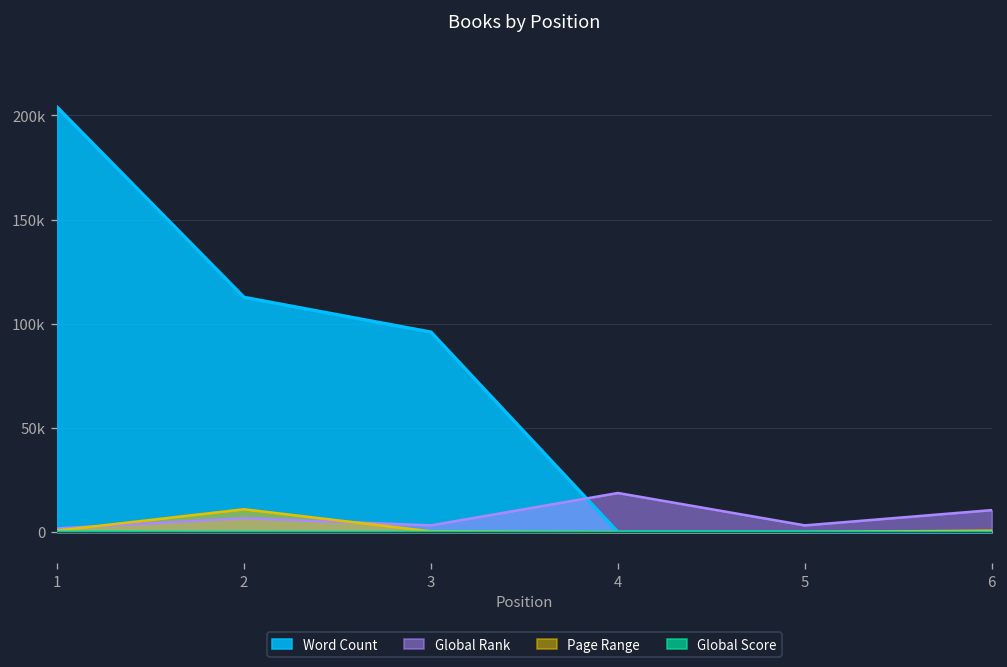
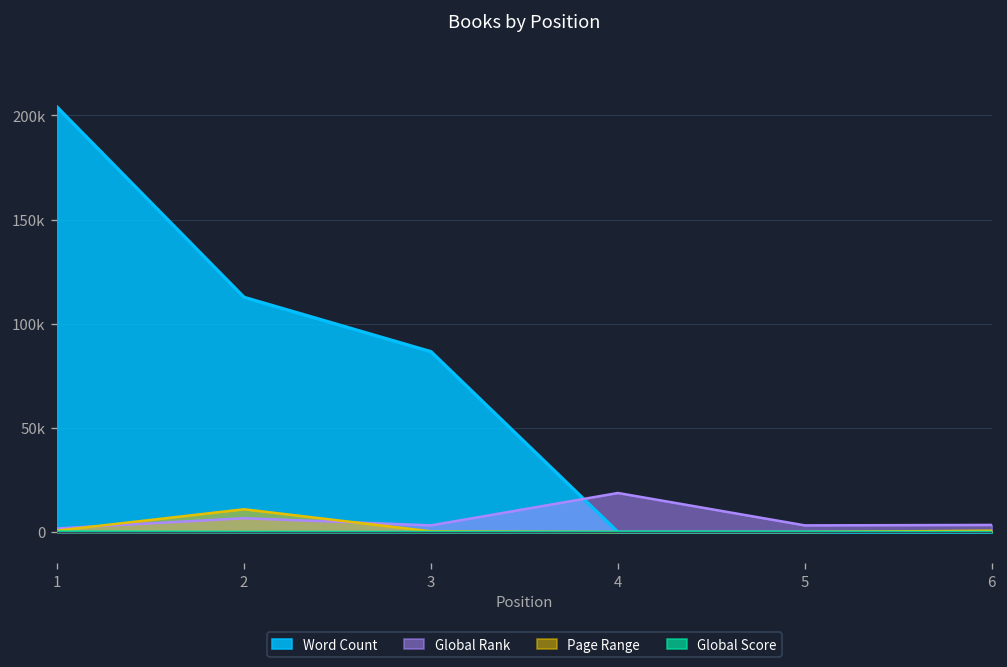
  {
    "Word Count": {
      "1": 204000,
      "2": 113000,
-     "3": 96000
+     "3": 87000
    },
    "Global Rank": {
      "2": 7000,
      "3": 3000,
      "4": 19000,
      "5": 3000,
-     "6": 11000
+     "6": 3000
    },
    "Page Range": {
      "2": 11000
    },
    "Global Score": {
      "2": 0
    }
  }
